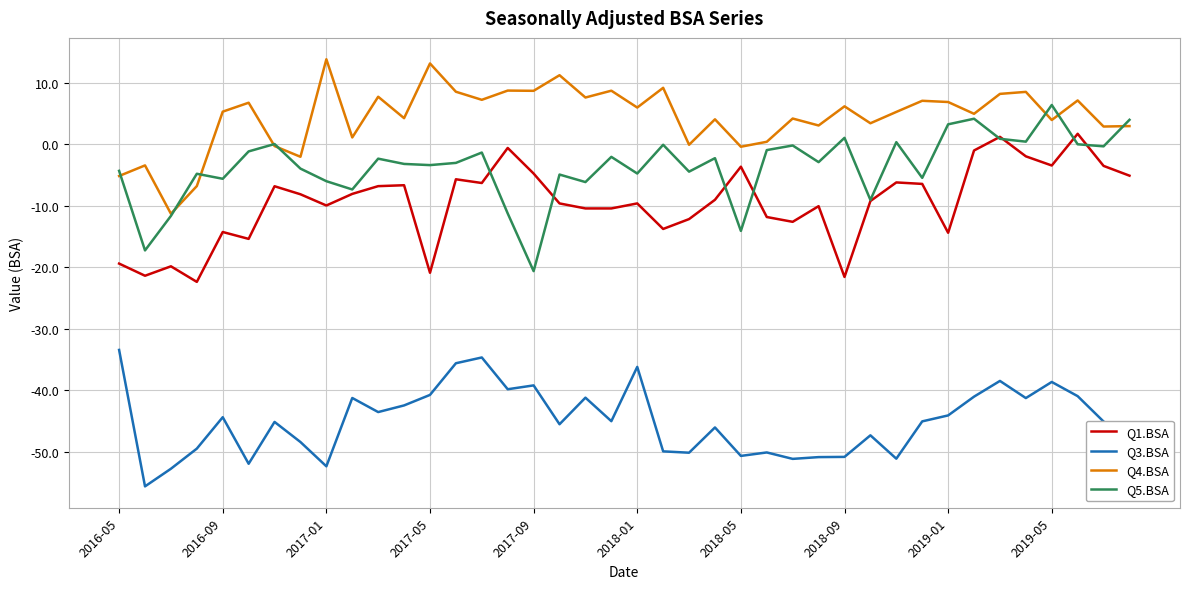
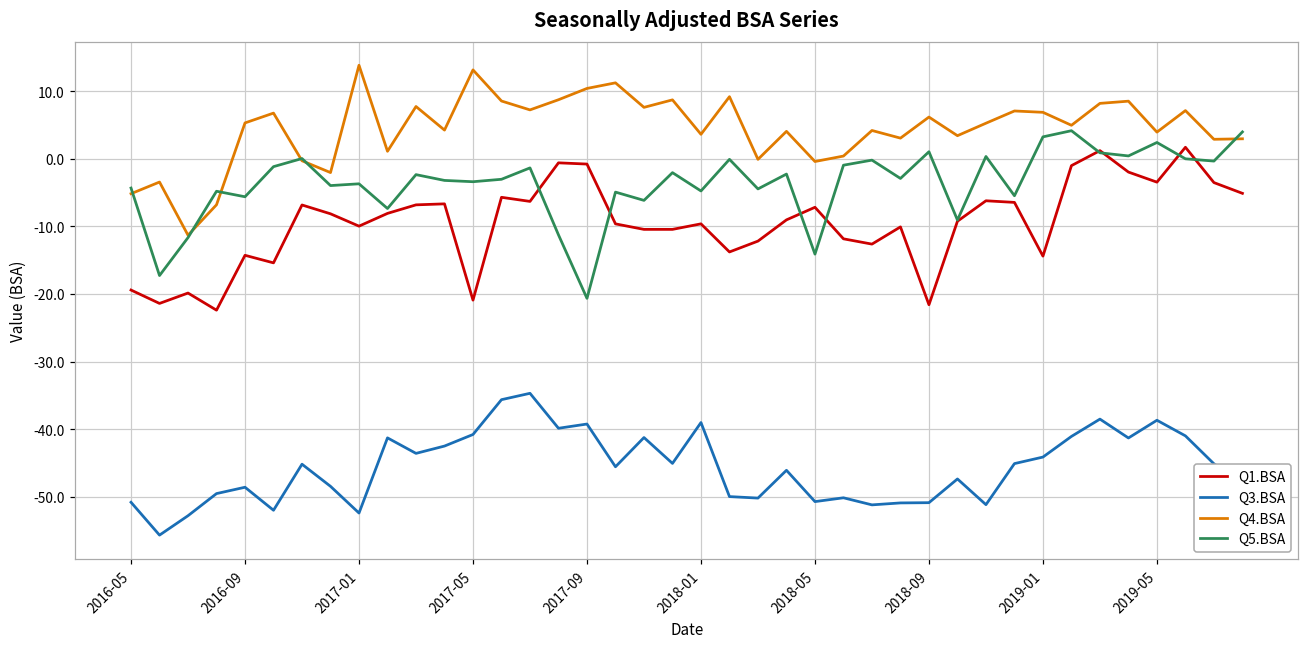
  {
    "Q1.BSA": {
      "2016-05": -19,
      "2016-09": -14,
      "2017-01": -10,
      "2017-05": -21,
-     "2017-09": -5,
+     "2017-09": -1,
      "2018-01": -10,
-     "2018-05": -4,
+     "2018-05": -7,
      "2018-09": -22,
      "2019-01": -14,
      "2019-05": -3
    },
    "Q3.BSA": {
-     "2016-05": -33,
-     "2016-09": -44,
+     "2016-05": -51,
+     "2016-09": -49,
      "2017-01": -52,
      "2017-05": -41,
      "2017-09": -39,
-     "2018-01": -36,
+     "2018-01": -39,
      "2018-05": -51,
      "2018-09": -51,
      "2019-01": -44,
      "2019-05": -39
    },
    "Q4.BSA": {
      "2016-05": -5,
      "2016-09": 5,
      "2017-01": 14,
      "2017-05": 13,
-     "2017-09": 9,
-     "2018-01": 6,
+     "2017-09": 10,
+     "2018-01": 4,
      "2018-05": 0,
      "2018-09": 6,
      "2019-01": 7,
      "2019-05": 4
    },
    "Q5.BSA": {
      "2016-05": -4,
      "2016-09": -6,
-     "2017-01": -6,
+     "2017-01": -4,
      "2017-05": -3,
      "2017-09": -21,
      "2018-01": -5,
      "2018-05": -14,
      "2018-09": 1,
      "2019-01": 3,
-     "2019-05": 6
+     "2019-05": 2
    }
  }
